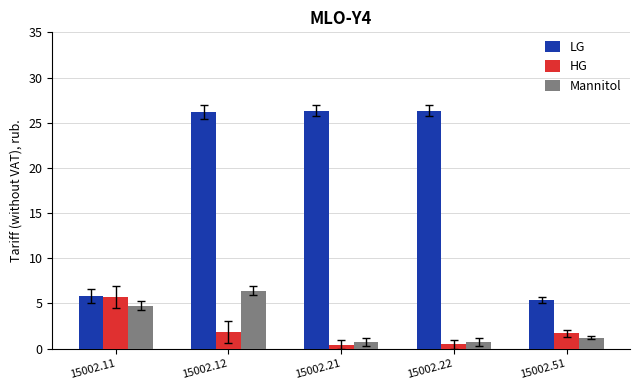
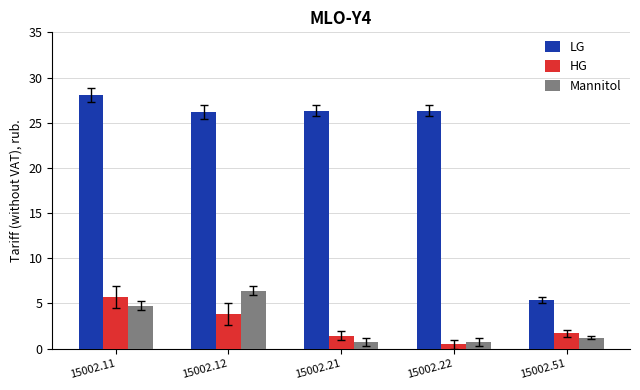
  {
    "LG": {
-     "15002.11": 6,
+     "15002.11": 28,
      "15002.12": 26,
      "15002.21": 26,
      "15002.22": 26,
      "15002.51": 5
    },
    "HG": {
      "15002.11": 6,
-     "15002.12": 2,
-     "15002.21": 0,
+     "15002.12": 4,
+     "15002.21": 1,
      "15002.22": 0,
      "15002.51": 2
    },
    "Mannitol": {
      "15002.11": 5,
      "15002.12": 6,
      "15002.21": 1,
      "15002.22": 1,
      "15002.51": 1
    }
  }
